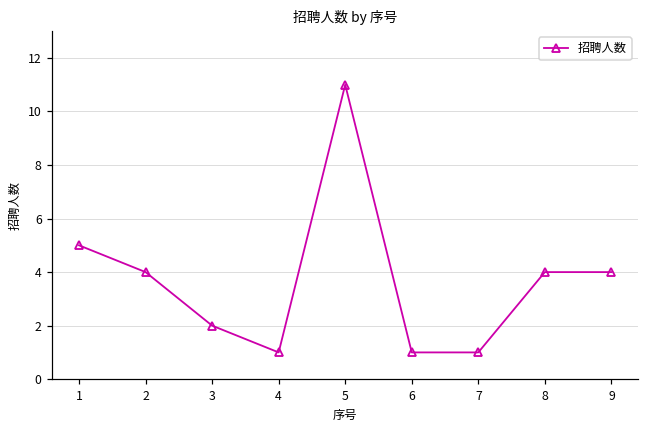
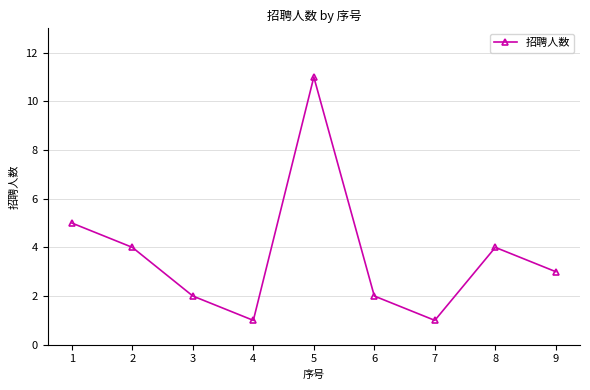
  {
    "1": 5,
    "2": 4,
    "3": 2,
    "4": 1,
    "5": 11,
-   "6": 1,
+   "6": 2,
    "7": 1,
    "8": 4,
-   "9": 4
+   "9": 3
  }
